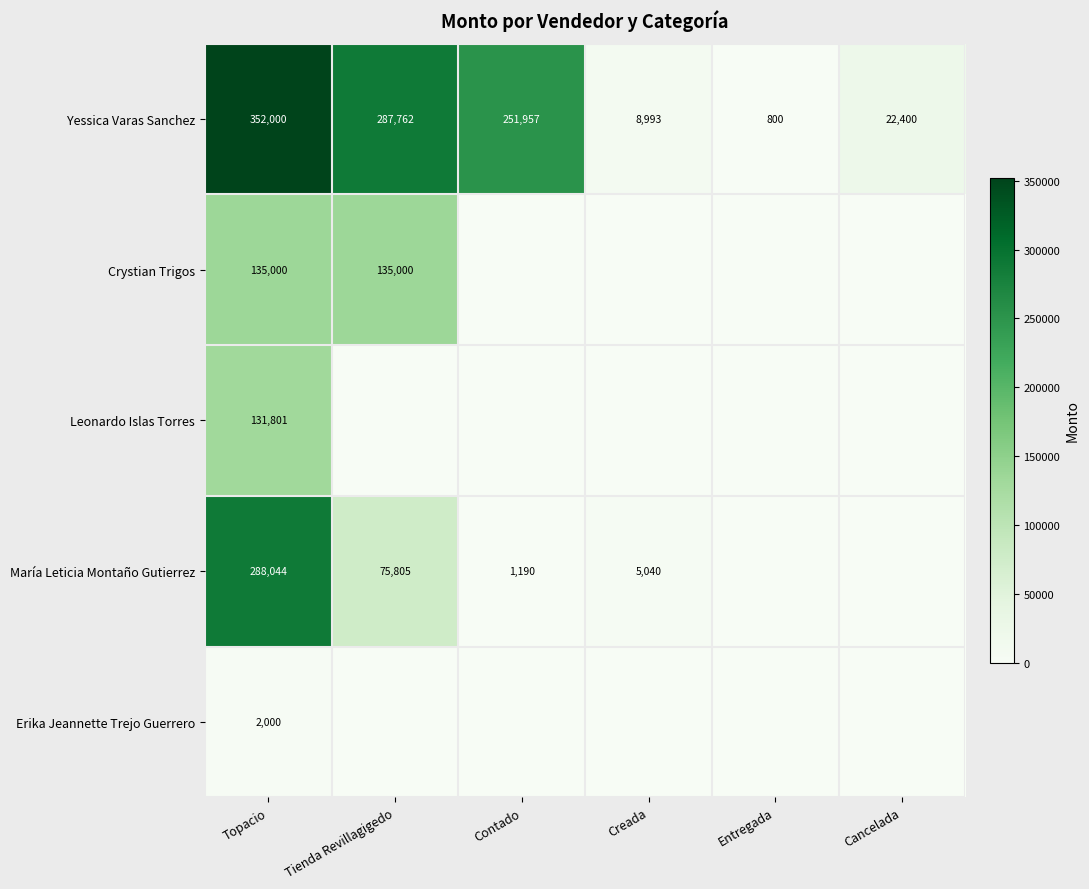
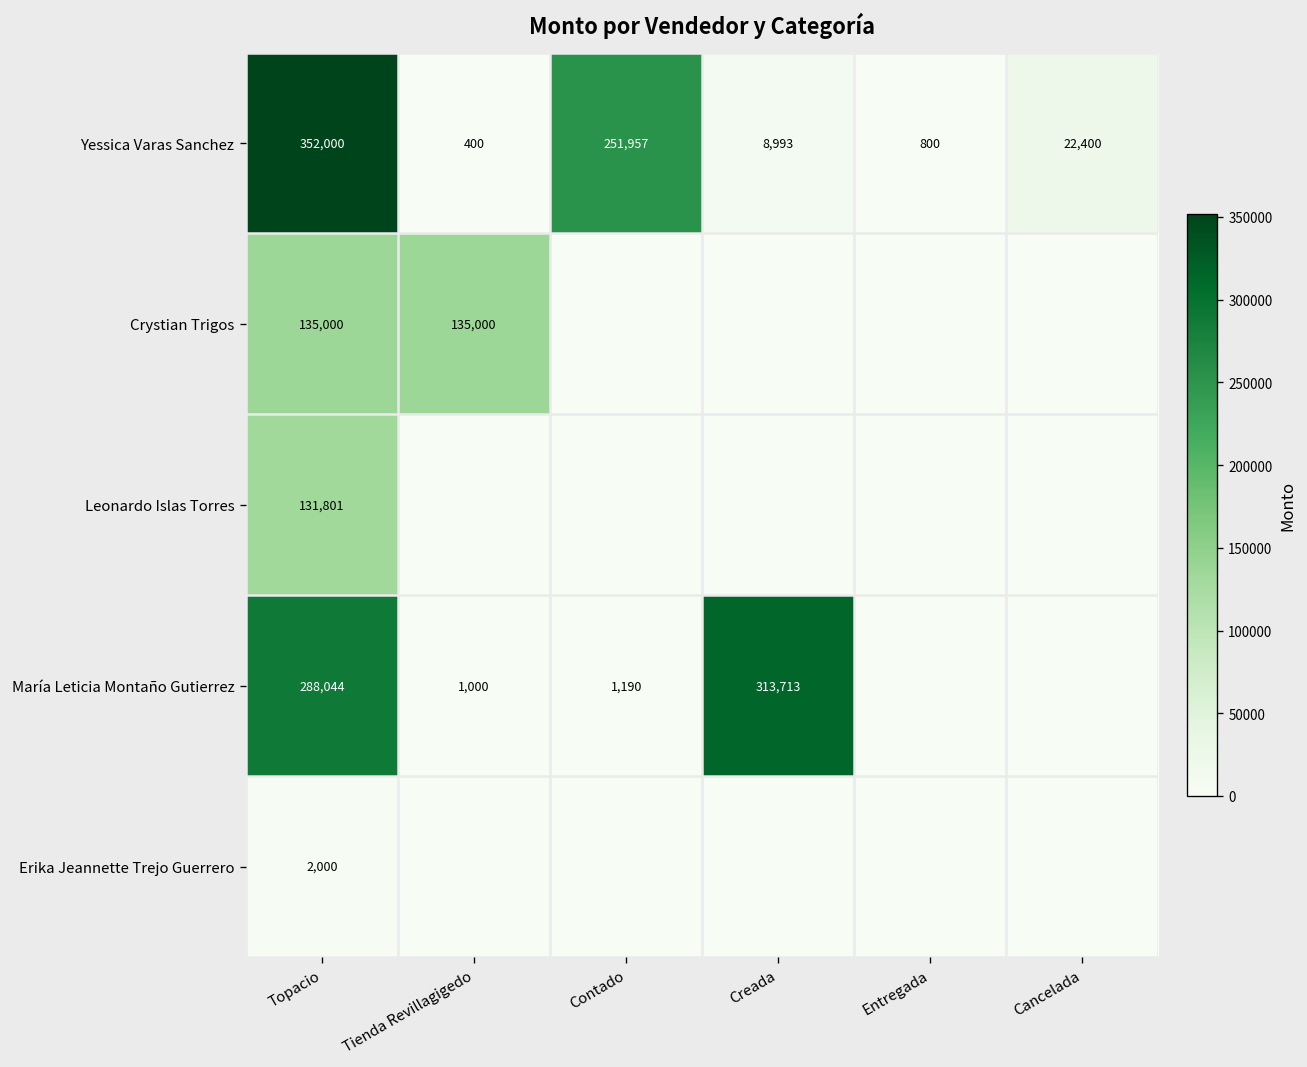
  {
    "Yessica Varas Sanchez": {
      "Topacio": "352,000",
-     "Tienda Revillagigedo": "287,762",
+     "Tienda Revillagigedo": "400",
      "Contado": "251,957",
      "Creada": "8,993",
      "Entregada": "800",
      "Cancelada": "22,400"
    },
    "Crystian Trigos": {
      "Topacio": "135,000",
      "Tienda Revillagigedo": "135,000"
    },
    "Leonardo Islas Torres": {
      "Topacio": "131,801"
    },
    "María Leticia Montaño Gutierrez": {
      "Topacio": "288,044",
-     "Tienda Revillagigedo": "75,805",
+     "Tienda Revillagigedo": "1,000",
      "Contado": "1,190",
-     "Creada": "5,040"
+     "Creada": "313,713"
    },
    "Erika Jeannette Trejo Guerrero": {
      "Topacio": "2,000"
    }
  }
